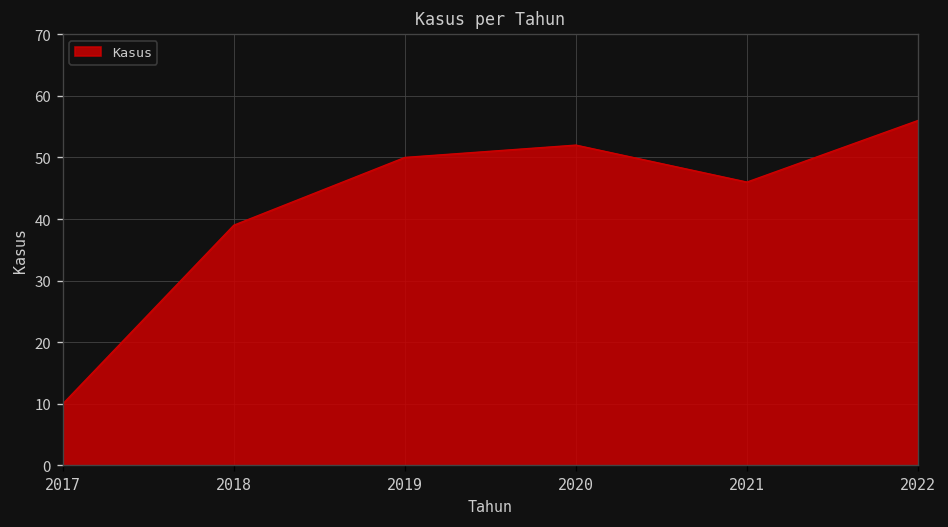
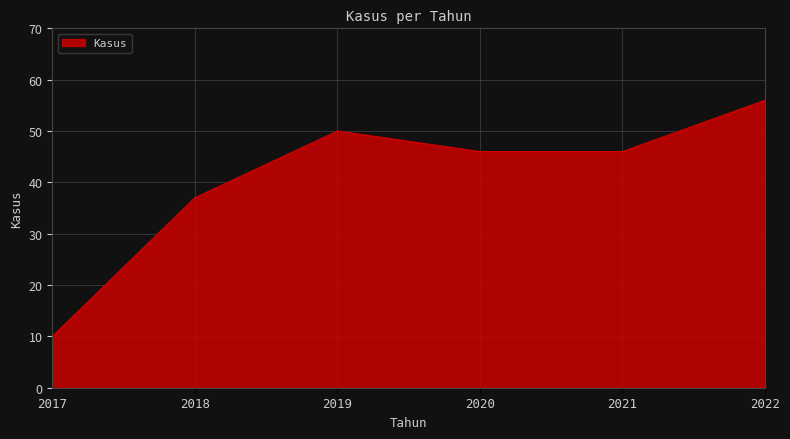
  {
    "2017": 10,
-   "2018": 39,
+   "2018": 37,
    "2019": 50,
-   "2020": 52,
+   "2020": 46,
    "2021": 46,
    "2022": 56
  }
